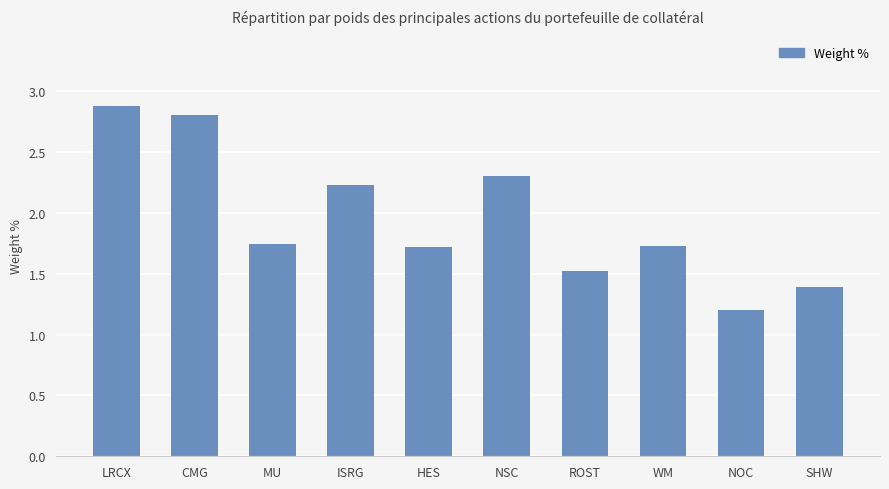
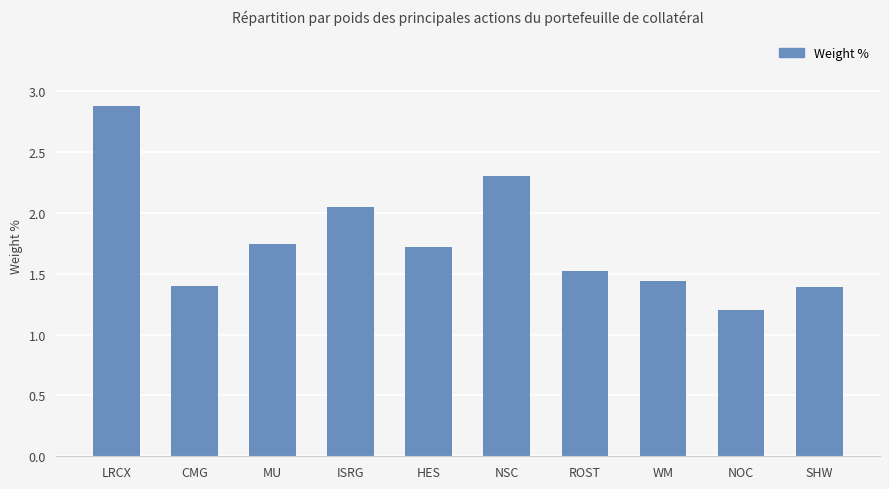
  {
    "LRCX": 2.88,
-   "CMG": 2.8,
+   "CMG": 1.4,
    "MU": 1.74,
-   "ISRG": 2.23,
+   "ISRG": 2.05,
    "HES": 1.72,
    "NSC": 2.30,
    "ROST": 1.52,
-   "WM": 1.73,
+   "WM": 1.44,
    "NOC": 1.20,
    "SHW": 1.39
  }
